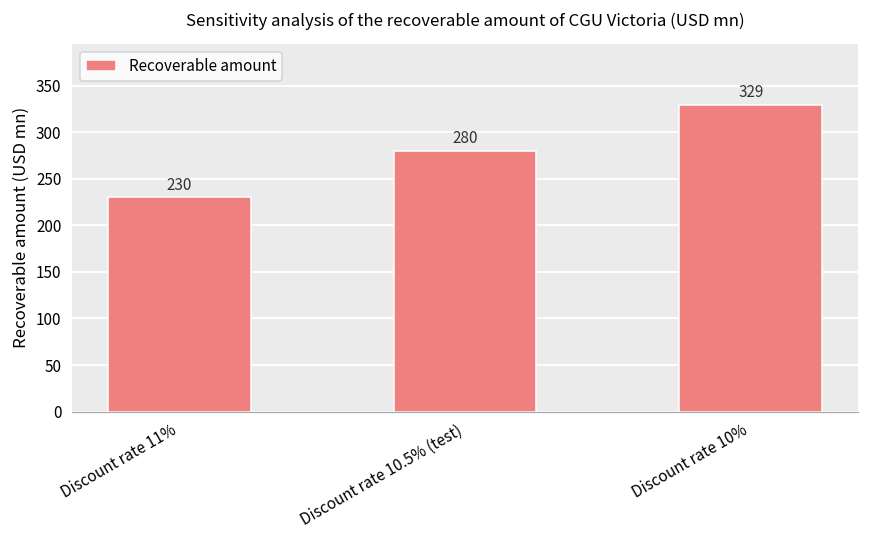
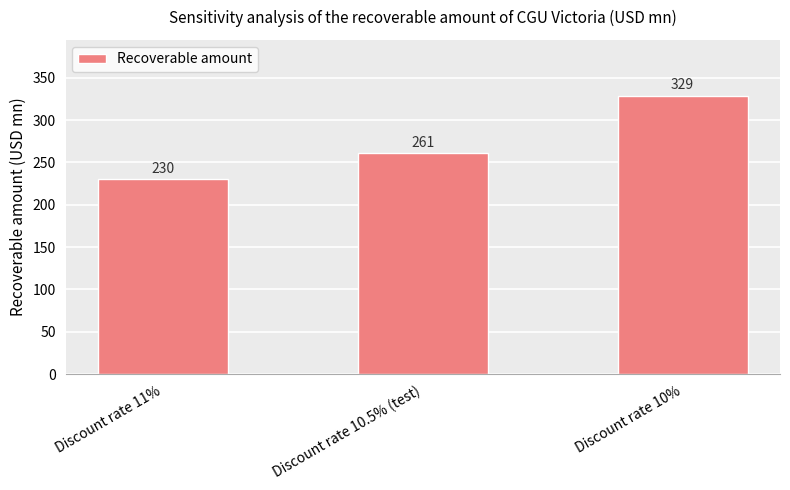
  {
    "Discount rate 11%": 230,
-   "Discount rate 10.5% (test)": 280,
+   "Discount rate 10.5% (test)": 261,
    "Discount rate 10%": 329
  }
